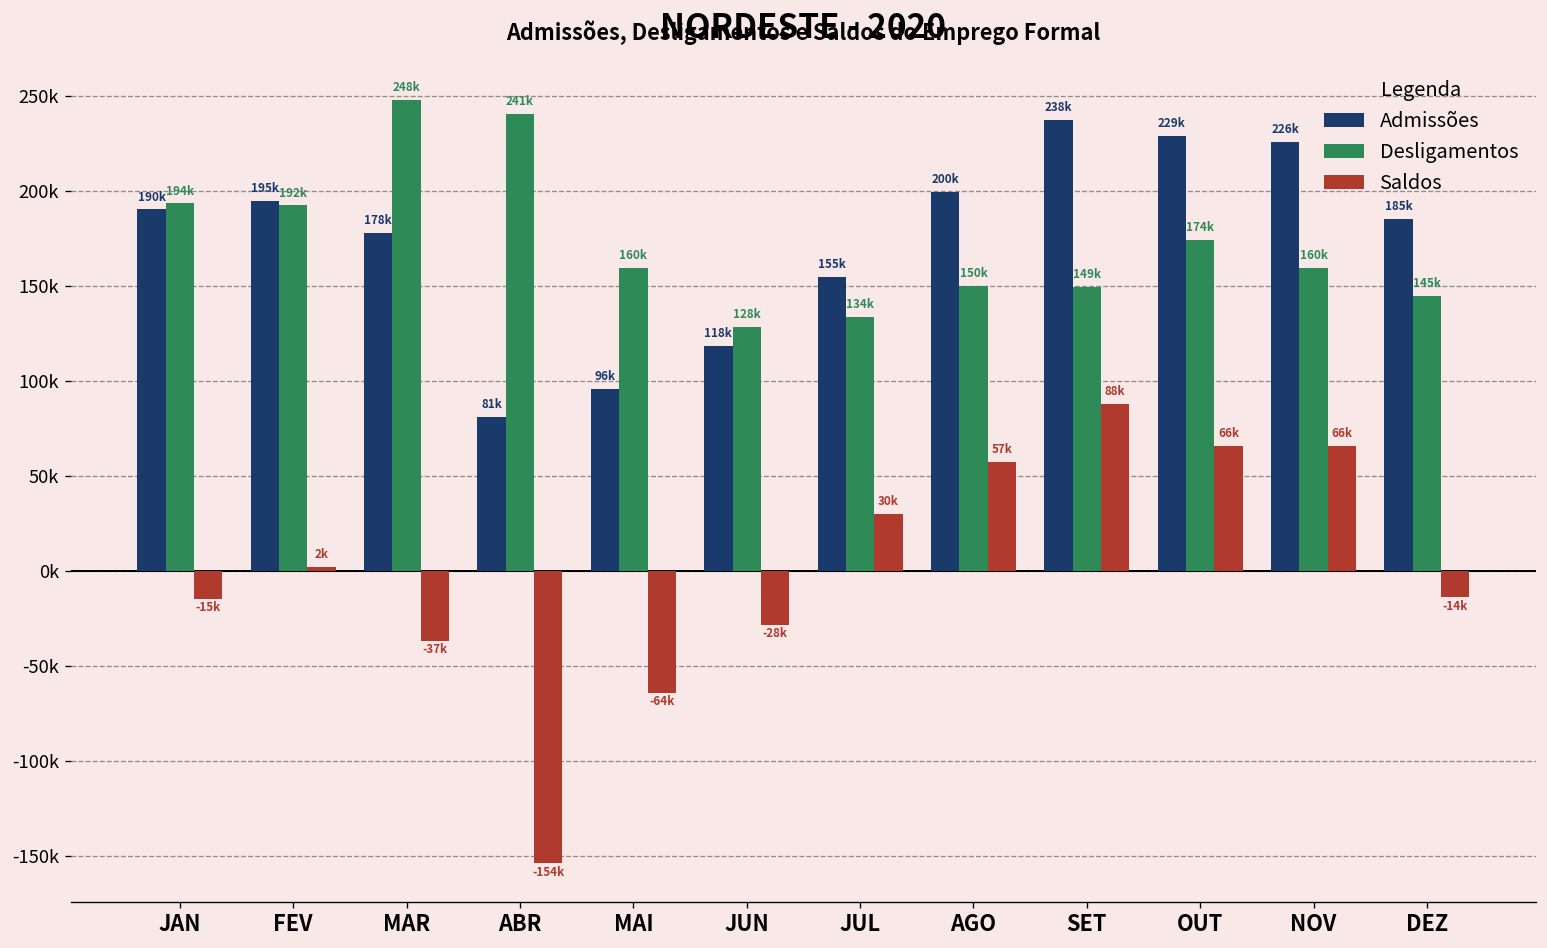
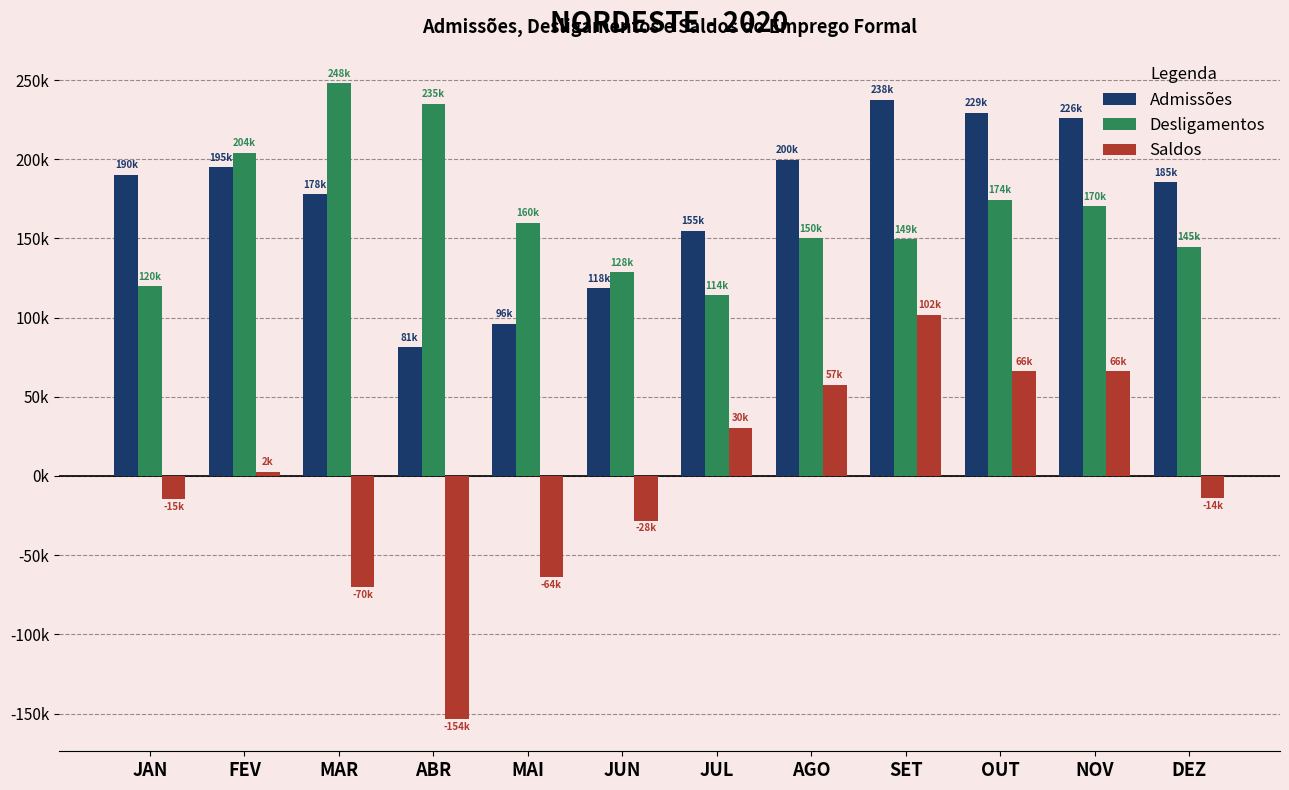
  {
    "Admissões": {
      "JAN": "190k",
      "FEV": "195k",
      "MAR": "178k",
      "ABR": "81k",
      "MAI": "96k",
      "JUN": "118k",
      "JUL": "155k",
      "AGO": "200k",
      "SET": "238k",
      "OUT": "229k",
      "NOV": "226k",
      "DEZ": "185k"
    },
    "Desligamentos": {
-     "JAN": "194k",
-     "FEV": "192k",
+     "JAN": "120k",
+     "FEV": "204k",
      "MAR": "248k",
-     "ABR": "241k",
+     "ABR": "235k",
      "MAI": "160k",
      "JUN": "128k",
-     "JUL": "134k",
+     "JUL": "114k",
      "AGO": "150k",
      "SET": "149k",
      "OUT": "174k",
-     "NOV": "160k",
+     "NOV": "170k",
      "DEZ": "145k"
    },
    "Saldos": {
      "JAN": "-15k",
      "FEV": "2k",
-     "MAR": "-37k",
+     "MAR": "-70k",
      "ABR": "-154k",
      "MAI": "-64k",
      "JUN": "-28k",
      "JUL": "30k",
      "AGO": "57k",
-     "SET": "88k",
+     "SET": "102k",
      "OUT": "66k",
      "NOV": "66k",
      "DEZ": "-14k"
    }
  }
